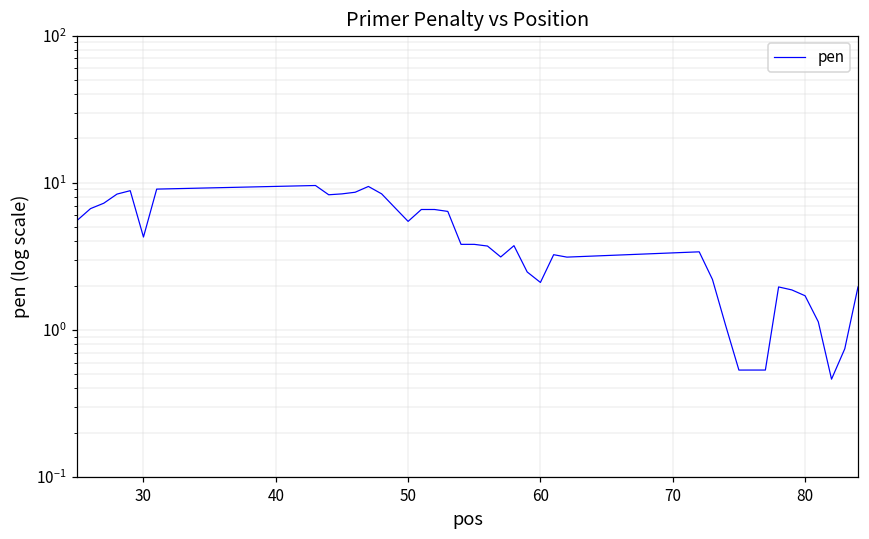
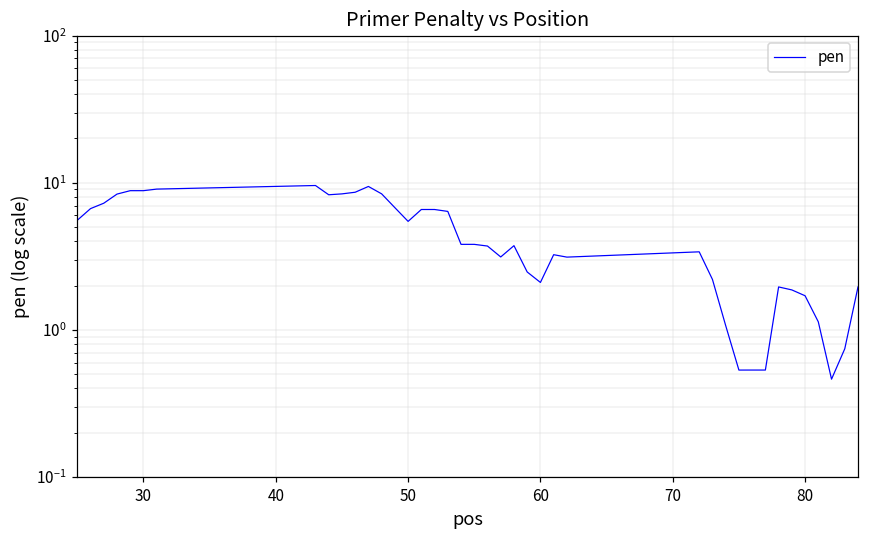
  {
-   "30": 4.3,
+   "30": 9,
    "50": 5.5,
    "60": 2.1,
    "80": 1.7
  }
